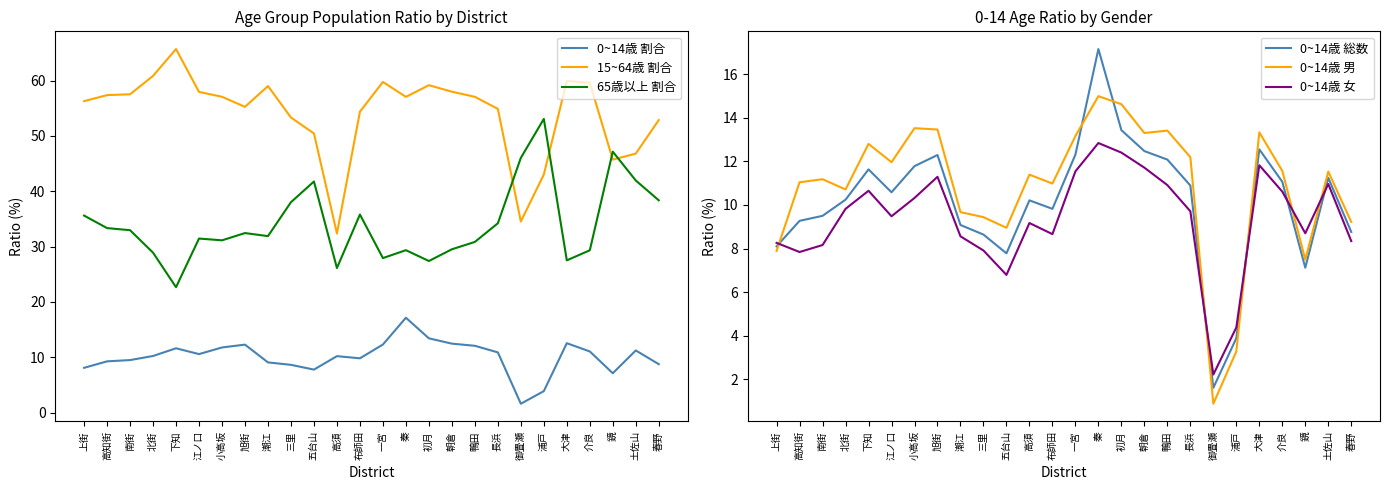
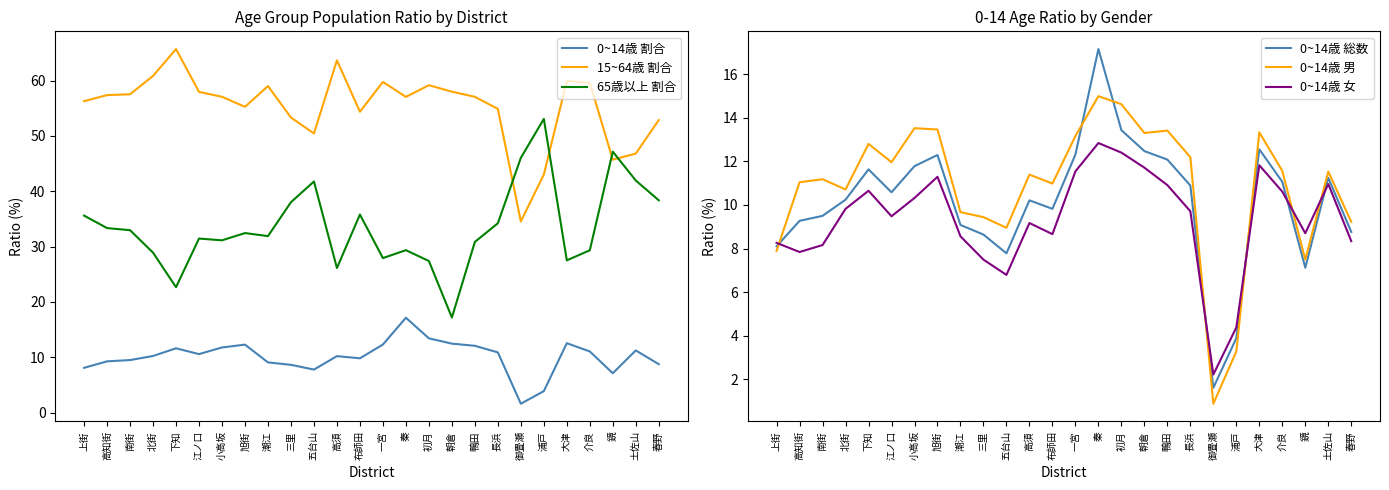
  {
    "Age Group Population Ratio by District": {
      "0~14歳 割合": {
        "上街": 8,
        "高知街": 9,
        "南街": 10,
        "北街": 10,
        "下知": 12,
        "江ノ口": 11,
        "小高坂": 12,
        "旭街": 12,
        "潮江": 9,
        "三里": 9,
        "五台山": 8,
        "高須": 10,
        "布師田": 10,
        "一宮": 12,
        "秦": 17,
        "初月": 13,
        "朝倉": 12,
        "鴨田": 12,
        "長浜": 11,
        "御畳瀬": 2,
        "浦戸": 4,
        "大津": 13,
        "介良": 11,
        "鏡": 7,
        "土佐山": 11,
        "春野": 9
      },
      "15~64歳 割合": {
        "上街": 56,
        "高知街": 57,
        "南街": 58,
        "北街": 61,
        "下知": 66,
        "江ノ口": 58,
        "小高坂": 57,
        "旭街": 55,
        "潮江": 59,
        "三里": 53,
        "五台山": 50,
-       "高須": 32,
+       "高須": 64,
        "布師田": 54,
        "一宮": 60,
        "秦": 57,
        "初月": 59,
        "朝倉": 58,
        "鴨田": 57,
        "長浜": 55,
        "御畳瀬": 35,
        "浦戸": 43,
        "鏡": 46,
        "土佐山": 47,
        "春野": 53
      },
      "65歳以上 割合": {
        "上街": 36,
        "高知街": 33,
        "南街": 33,
        "北街": 29,
        "下知": 23,
        "江ノ口": 31,
        "小高坂": 31,
        "旭街": 32,
        "潮江": 32,
        "三里": 38,
        "五台山": 42,
        "高須": 26,
        "布師田": 36,
        "一宮": 28,
        "秦": 29,
        "初月": 27,
-       "朝倉": 30,
+       "朝倉": 17,
        "鴨田": 31,
        "長浜": 34,
        "御畳瀬": 46,
        "浦戸": 53,
        "大津": 28,
        "介良": 29,
        "鏡": 47,
        "土佐山": 42,
        "春野": 38
      }
    },
    "0-14 Age Ratio by Gender": {
      "0~14歳 総数": {
        "上街": 8.1,
        "高知街": 9.3,
        "南街": 9.5,
        "北街": 10.2,
        "下知": 11.6,
        "江ノ口": 10.6,
        "小高坂": 11.8,
        "旭街": 12.3,
        "潮江": 9.1,
        "三里": 8.6,
        "五台山": 7.8,
        "高須": 10.2,
        "布師田": 9.8,
        "一宮": 12.3,
        "秦": 17.2,
        "初月": 13.4,
        "朝倉": 12.5,
        "鴨田": 12.1,
        "長浜": 10.9,
        "御畳瀬": 1.6,
        "浦戸": 3.9,
        "大津": 12.6,
        "介良": 11.1,
        "鏡": 7.1,
        "土佐山": 11.2,
        "春野": 8.8
      },
      "0~14歳 男": {
        "上街": 7.9,
        "高知街": 11.0,
        "南街": 11.2,
        "北街": 10.7,
        "下知": 12.8,
        "江ノ口": 12.0,
        "小高坂": 13.5,
        "旭街": 13.5,
        "潮江": 9.7,
        "三里": 9.4,
        "五台山": 9.0,
        "高須": 11.4,
        "布師田": 11.0,
        "一宮": 13.2,
        "秦": 15.0,
        "初月": 14.6,
        "朝倉": 13.3,
        "鴨田": 13.4,
        "長浜": 12.2,
        "御畳瀬": 0.9,
        "浦戸": 3.3,
        "大津": 13.3,
        "介良": 11.6,
        "鏡": 7.5,
        "土佐山": 11.5,
        "春野": 9.2
      },
      "0~14歳 女": {
        "上街": 8.3,
        "高知街": 7.8,
        "南街": 8.2,
        "北街": 9.8,
        "下知": 10.7,
        "江ノ口": 9.5,
        "小高坂": 10.3,
        "旭街": 11.3,
        "潮江": 8.6,
-       "三里": 7.9,
+       "三里": 7.5,
        "五台山": 6.8,
        "高須": 9.2,
        "布師田": 8.7,
        "一宮": 11.5,
        "秦": 12.8,
        "初月": 12.4,
        "朝倉": 11.7,
        "鴨田": 10.9,
        "長浜": 9.7,
        "御畳瀬": 2.2,
        "浦戸": 4.4,
        "大津": 11.8,
        "介良": 10.6,
        "鏡": 8.7,
        "土佐山": 11.0,
        "春野": 8.3
      }
    }
  }
